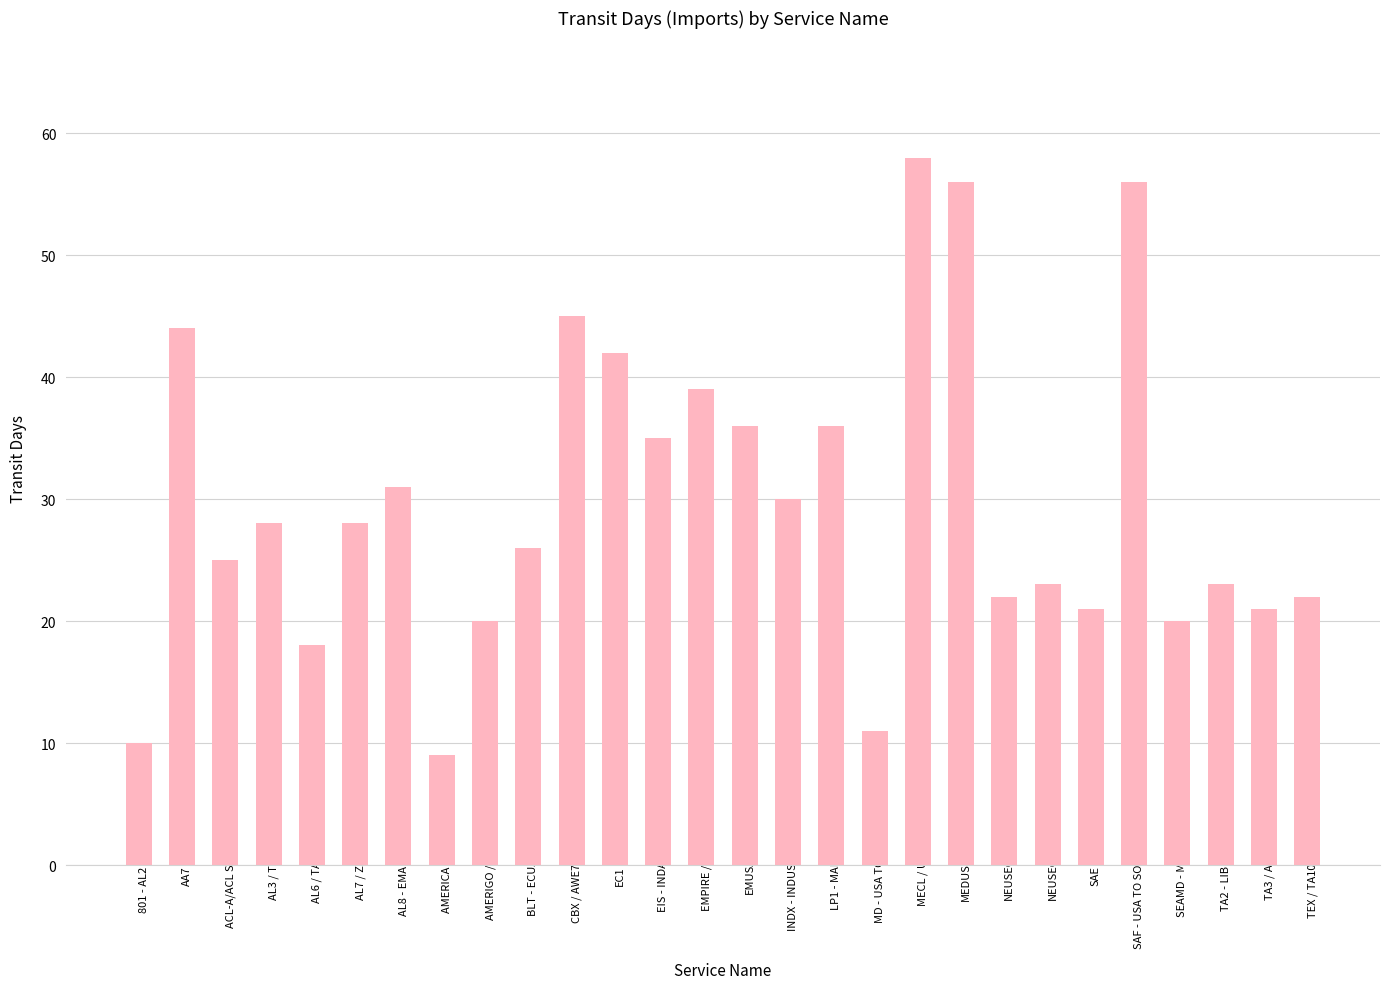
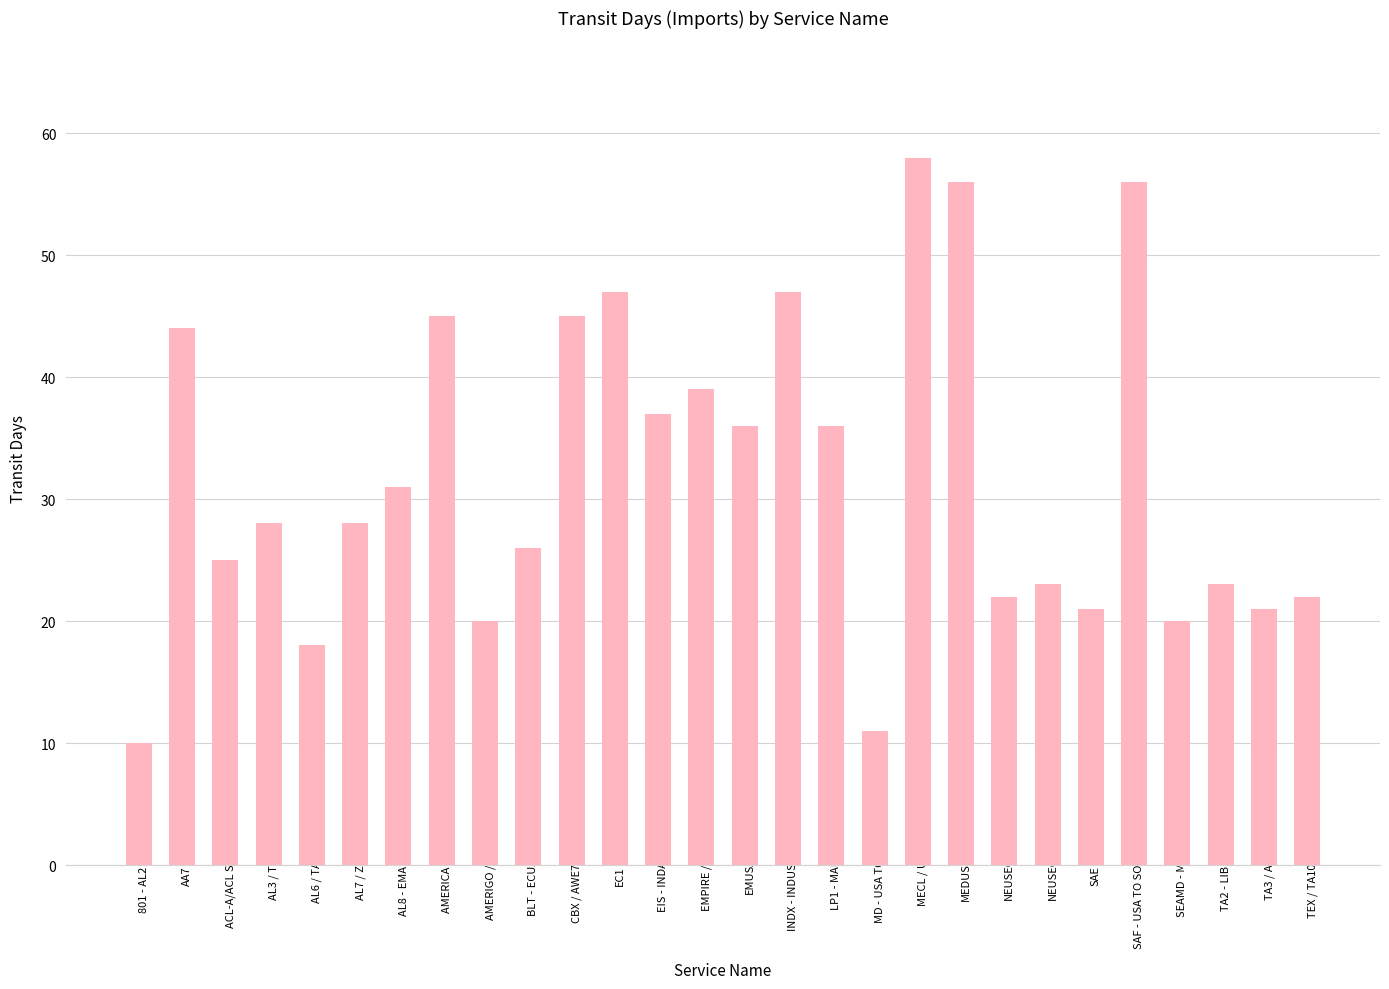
  {
    "801 - AL2 / TA1": 10,
    "AA7": 44,
    "ACL-A/ACL Service A": 25,
    "AL3 / TA2": 28,
    "AL6 / TA12": 18,
    "AL7 / ZCA": 28,
    "AL8 - EMA / TUX": 31,
-   "AMERICA / Z7S": 9,
+   "AMERICA / Z7S": 45,
    "AMERIGO / MENA": 20,
    "BLT - ECUADOR": 26,
    "CBX / AWE7 / ECC3": 45,
-   "EC1": 42,
-   "EIS - INDAMEX": 35,
+   "EC1": 47,
+   "EIS - INDAMEX": 37,
    "EMPIRE / ZNS": 39,
    "EMUSA": 36,
-   "INDX - INDUS Express": 30,
+   "INDX - INDUS Express": 47,
    "LP1 - MAN BR": 36,
    "MD - USA TO SAEC": 11,
    "MECL / UMX": 58,
    "MEDUSEC": 56,
    "NEUSEC1": 22,
    "NEUSEC2": 23,
    "SAE": 21,
    "SAF - USA TO SOUTH AFRICA": 56,
    "SEAMD - MEDUS": 20,
    "TA2 - LIBERTY": 23,
    "TA3 / AL1": 21,
    "TEX / TA10 / ZCT": 22
  }
